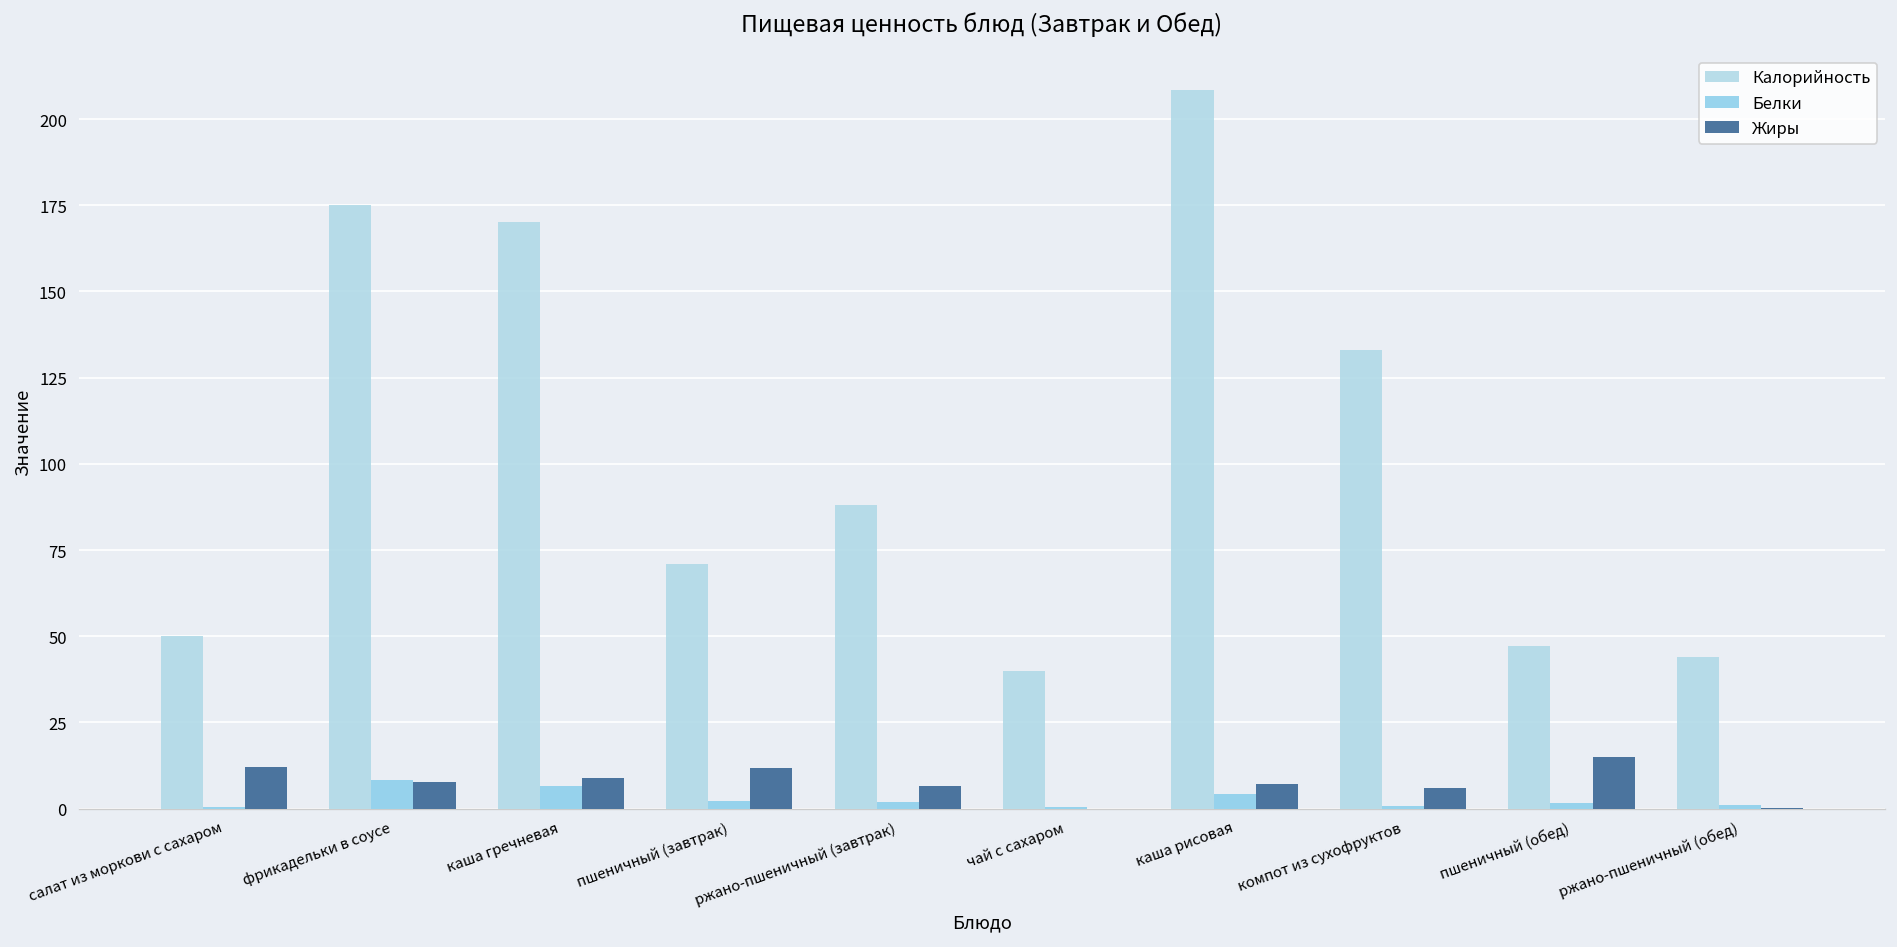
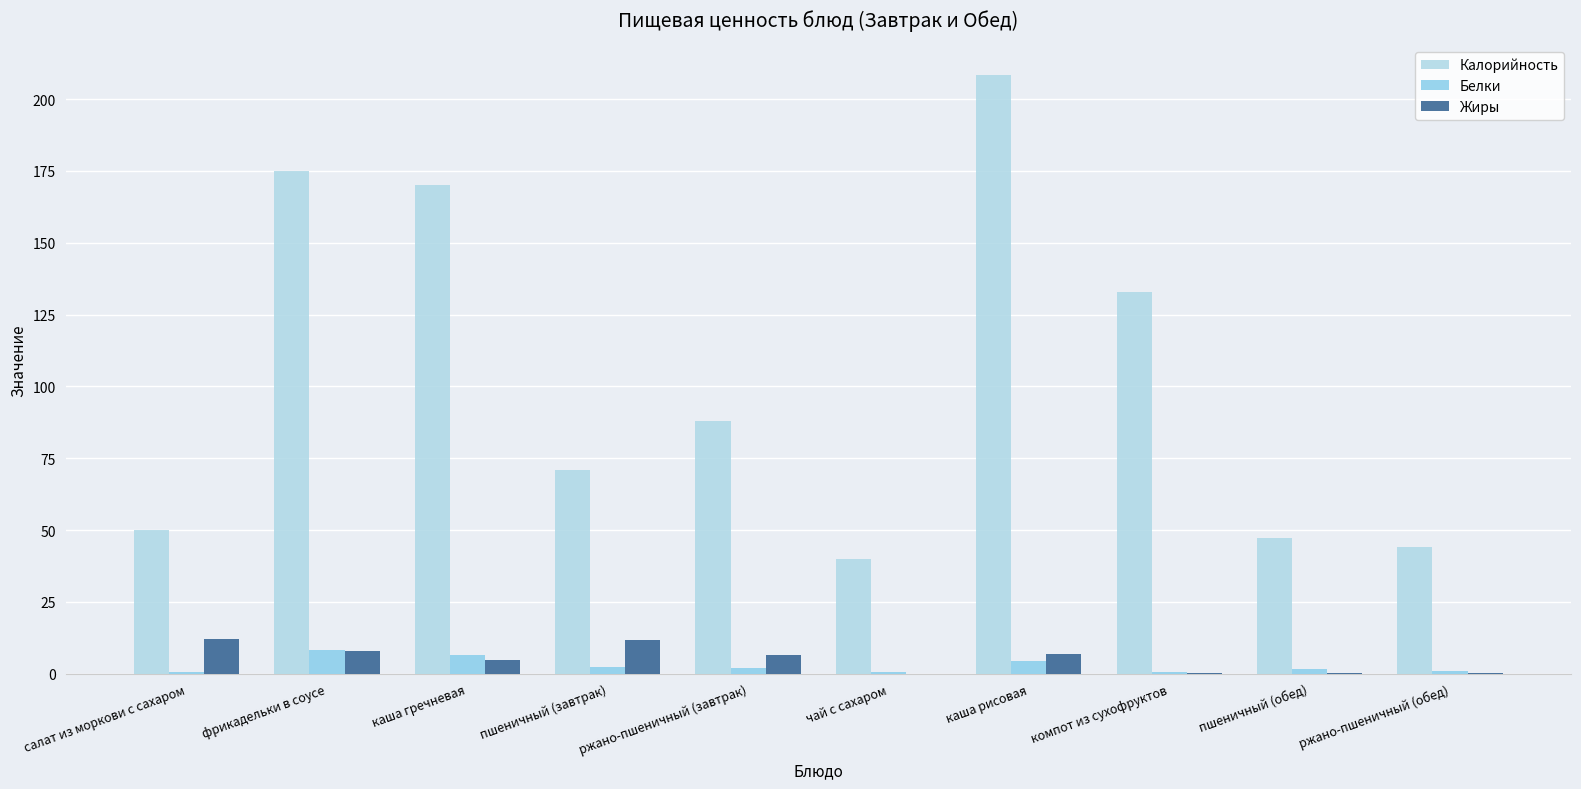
  {
    "Жиры": {
      "салат из моркови с сахаром": 12,
      "фрикадельки в соусе": 8,
-     "каша гречневая": 9,
+     "каша гречневая": 5,
      "пшеничный (завтрак)": 12,
      "ржано-пшеничный (завтрак)": 7,
      "чай с сахаром": 0,
      "каша рисовая": 7,
-     "компот из сухофруктов": 6,
-     "пшеничный (обед)": 15
+     "компот из сухофруктов": 0,
+     "пшеничный (обед)": 0
    }
  }
